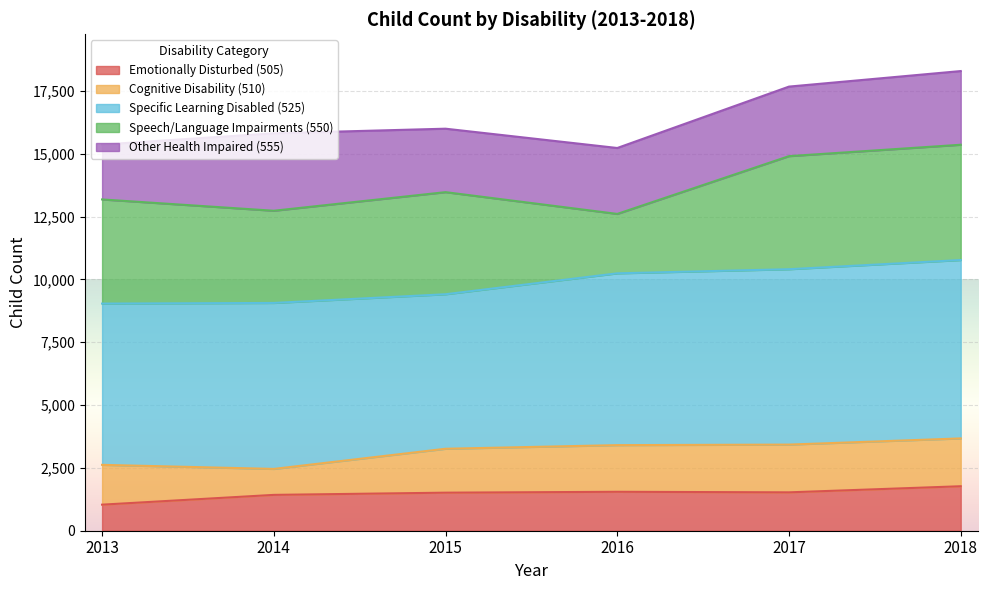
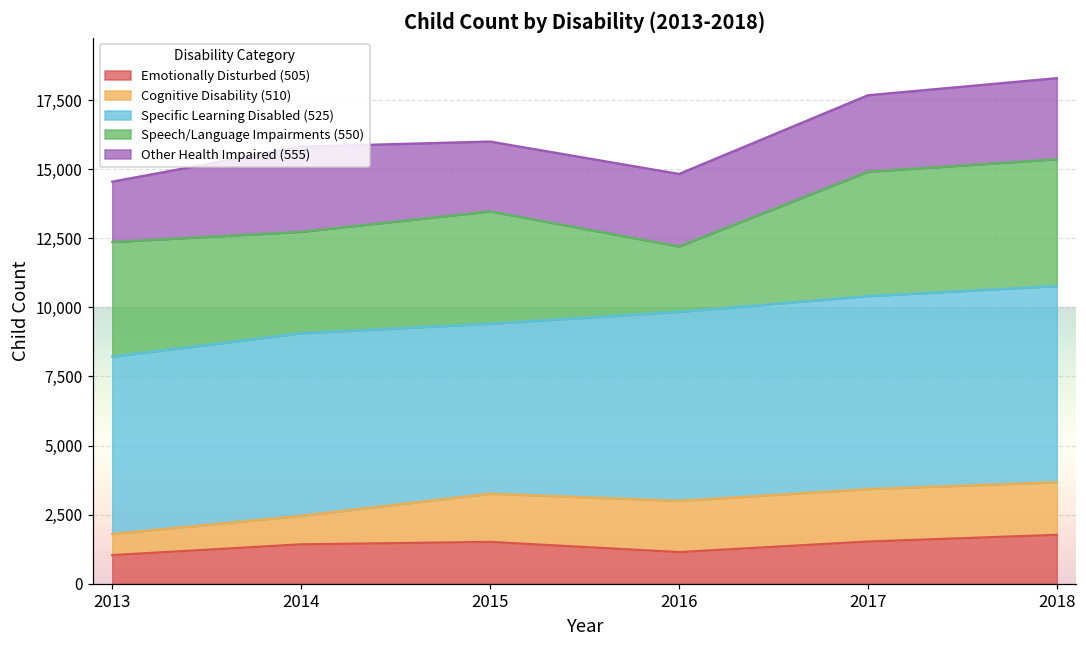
  {
    "Emotionally Disturbed (505)": {
      "2013": "1,000",
      "2014": "1,400",
      "2015": "1,500",
-     "2016": "1,500",
+     "2016": "1,100",
      "2017": "1,500",
      "2018": "1,800"
    },
    "Cognitive Disability (510)": {
-     "2013": "1,600",
+     "2013": "800",
      "2014": "1,000",
      "2015": "1,700",
      "2016": "1,900",
      "2017": "1,900",
      "2018": "1,900"
    },
    "Specific Learning Disabled (525)": {
      "2013": "6,400",
      "2014": "6,600",
      "2015": "6,100",
      "2016": "6,800",
      "2017": "7,000",
      "2018": "7,100"
    },
    "Speech/Language Impairments (550)": {
      "2013": "4,100",
      "2014": "3,700",
      "2015": "4,100",
      "2016": "2,400",
      "2017": "4,500",
      "2018": "4,600"
    },
    "Other Health Impaired (555)": {
      "2015": "2,500",
      "2016": "2,600",
      "2017": "2,800",
      "2018": "2,900"
    }
  }
